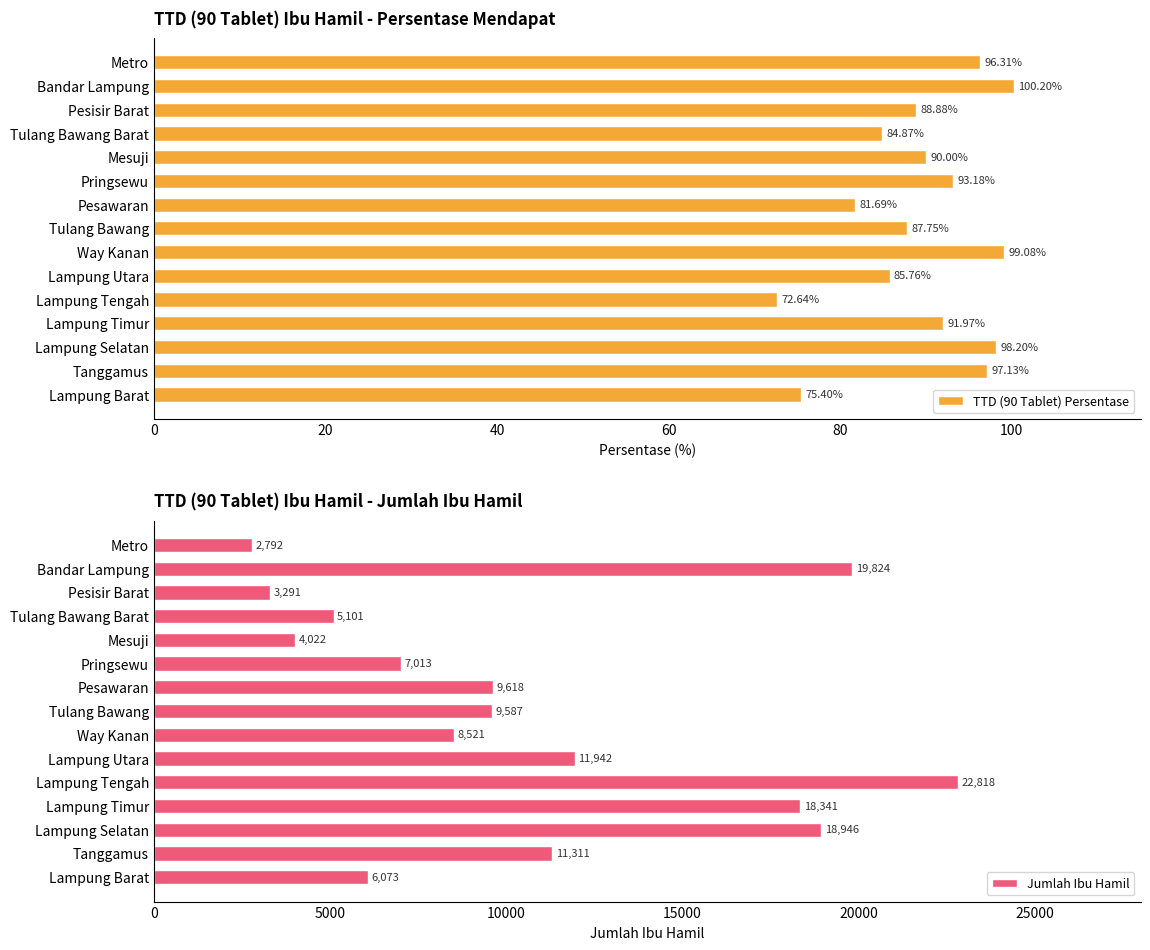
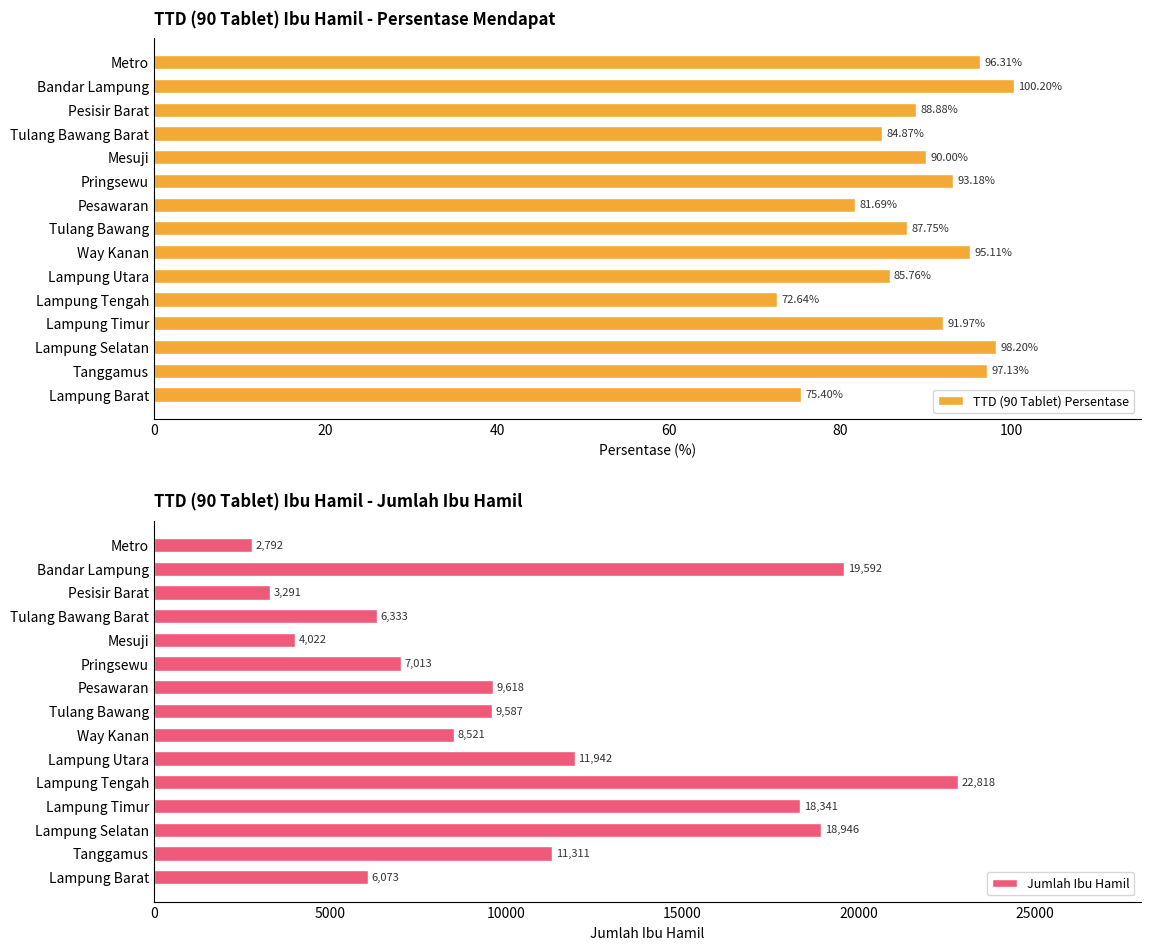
  {
    "TTD (90 Tablet) Ibu Hamil - Persentase Mendapat": {
      "Metro": "96.31%",
      "Bandar Lampung": "100.20%",
      "Pesisir Barat": "88.88%",
      "Tulang Bawang Barat": "84.87%",
      "Mesuji": "90.00%",
      "Pringsewu": "93.18%",
      "Pesawaran": "81.69%",
      "Tulang Bawang": "87.75%",
-     "Way Kanan": "99.08%",
+     "Way Kanan": "95.11%",
      "Lampung Utara": "85.76%",
      "Lampung Tengah": "72.64%",
      "Lampung Timur": "91.97%",
      "Lampung Selatan": "98.20%",
      "Tanggamus": "97.13%",
      "Lampung Barat": "75.40%"
    },
    "TTD (90 Tablet) Ibu Hamil - Jumlah Ibu Hamil": {
      "Metro": "2,792",
-     "Bandar Lampung": "19,824",
+     "Bandar Lampung": "19,592",
      "Pesisir Barat": "3,291",
-     "Tulang Bawang Barat": "5,101",
+     "Tulang Bawang Barat": "6,333",
      "Mesuji": "4,022",
      "Pringsewu": "7,013",
      "Pesawaran": "9,618",
      "Tulang Bawang": "9,587",
      "Way Kanan": "8,521",
      "Lampung Utara": "11,942",
      "Lampung Tengah": "22,818",
      "Lampung Timur": "18,341",
      "Lampung Selatan": "18,946",
      "Tanggamus": "11,311",
      "Lampung Barat": "6,073"
    }
  }
